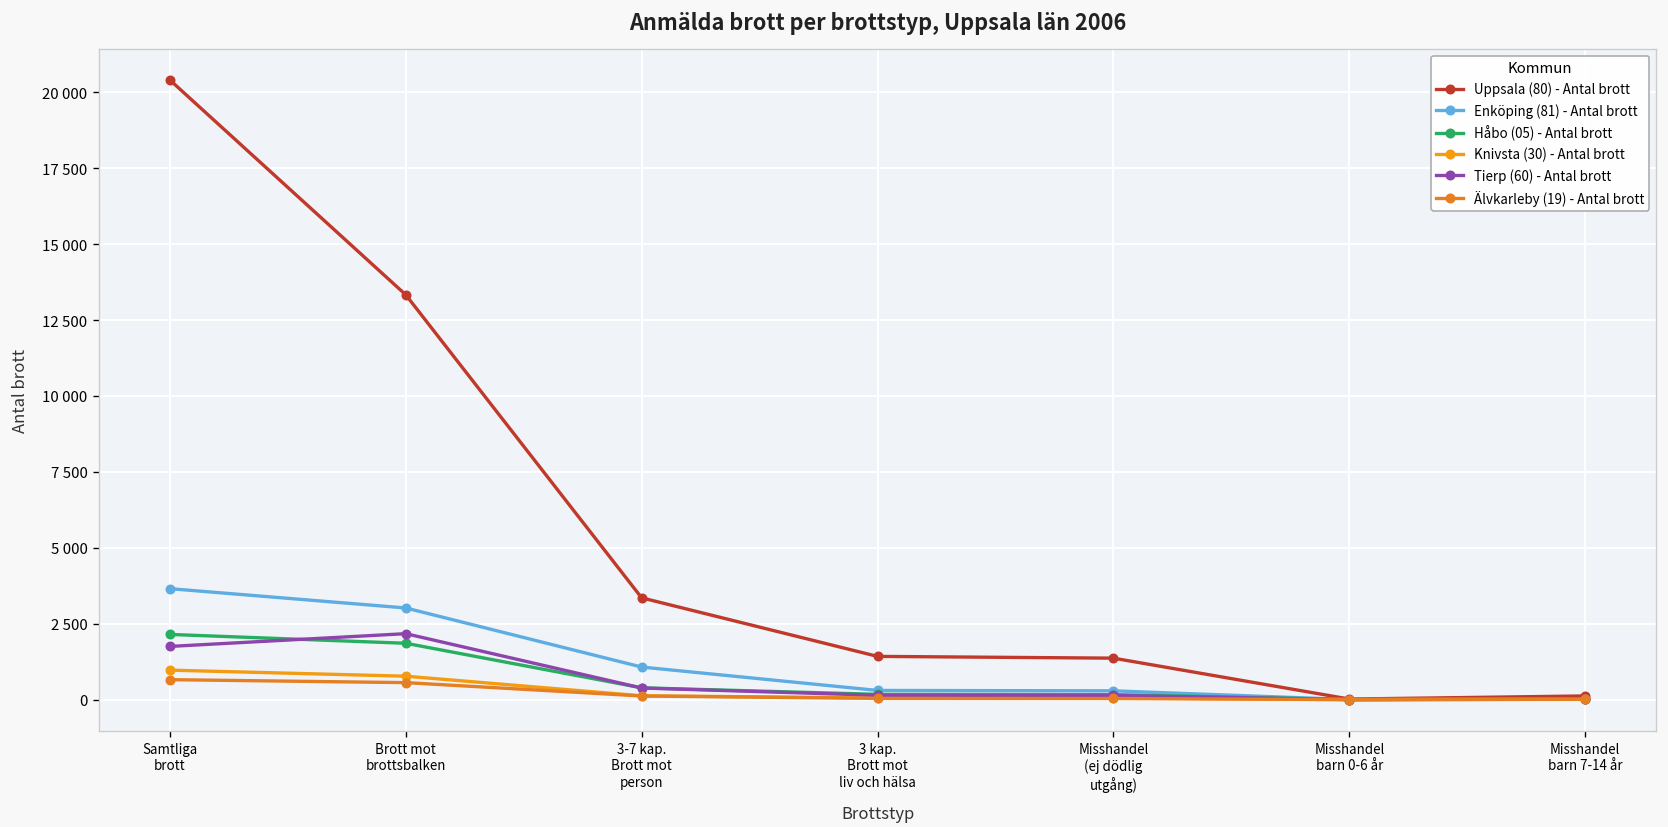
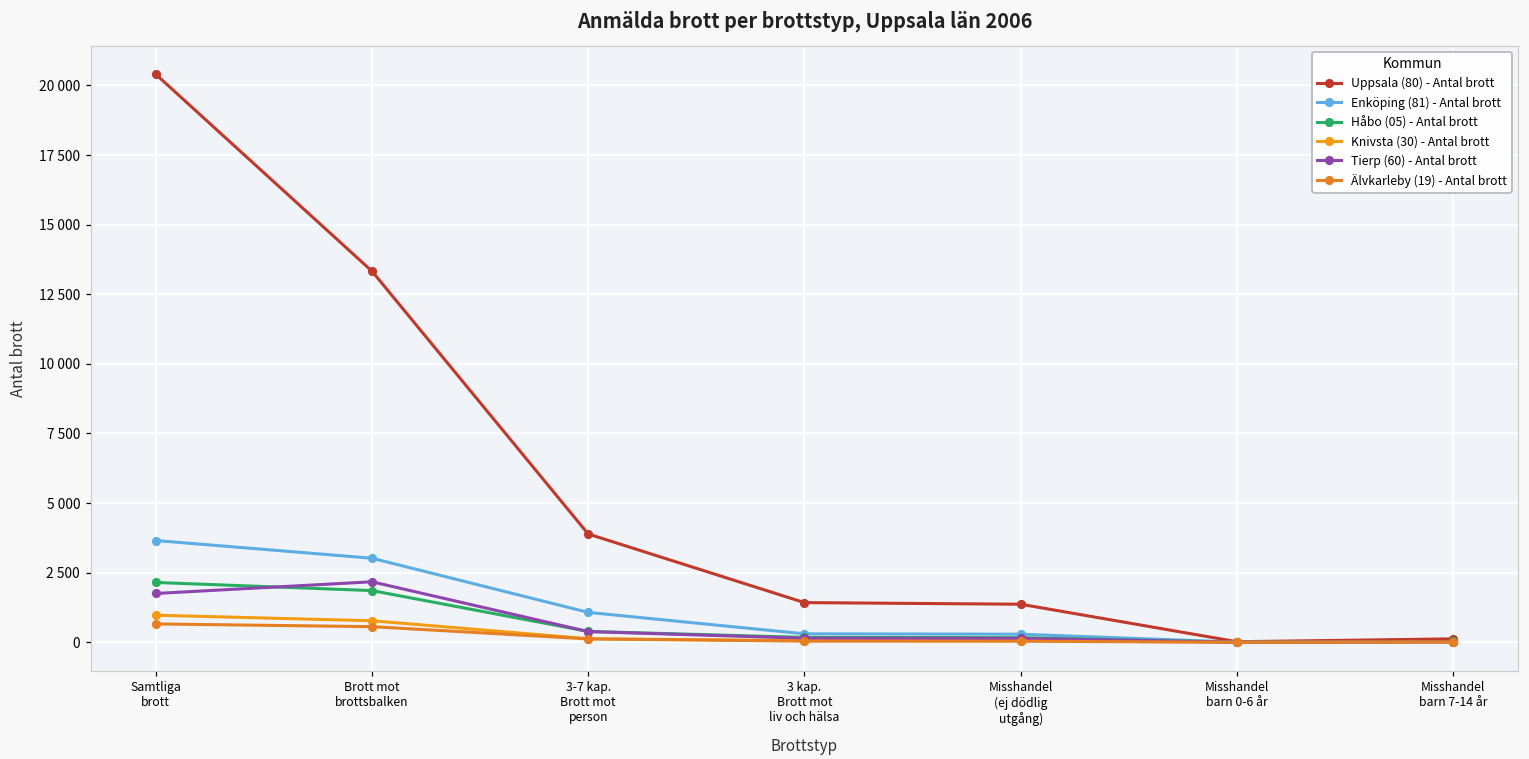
  {
    "Uppsala (80) - Antal brott": {
      "Samtliga brott": 20400,
      "Brott mot brottsbalken": 13300,
-     "3-7 kap. Brott mot person": 3400,
+     "3-7 kap. Brott mot person": 3900,
      "3 kap. Brott mot liv och hälsa": 1400,
      "Misshandel (ej dödlig utgång)": 1400
    },
    "Enköping (81) - Antal brott": {
      "Samtliga brott": 3700,
      "Brott mot brottsbalken": 3000,
      "3-7 kap. Brott mot person": 1100,
      "3 kap. Brott mot liv och hälsa": 300,
      "Misshandel (ej dödlig utgång)": 300
    },
    "Håbo (05) - Antal brott": {
      "Samtliga brott": 2100,
      "Brott mot brottsbalken": 1900
    },
    "Tierp (60) - Antal brott": {
      "Samtliga brott": 1800,
      "Brott mot brottsbalken": 2200
    }
  }
